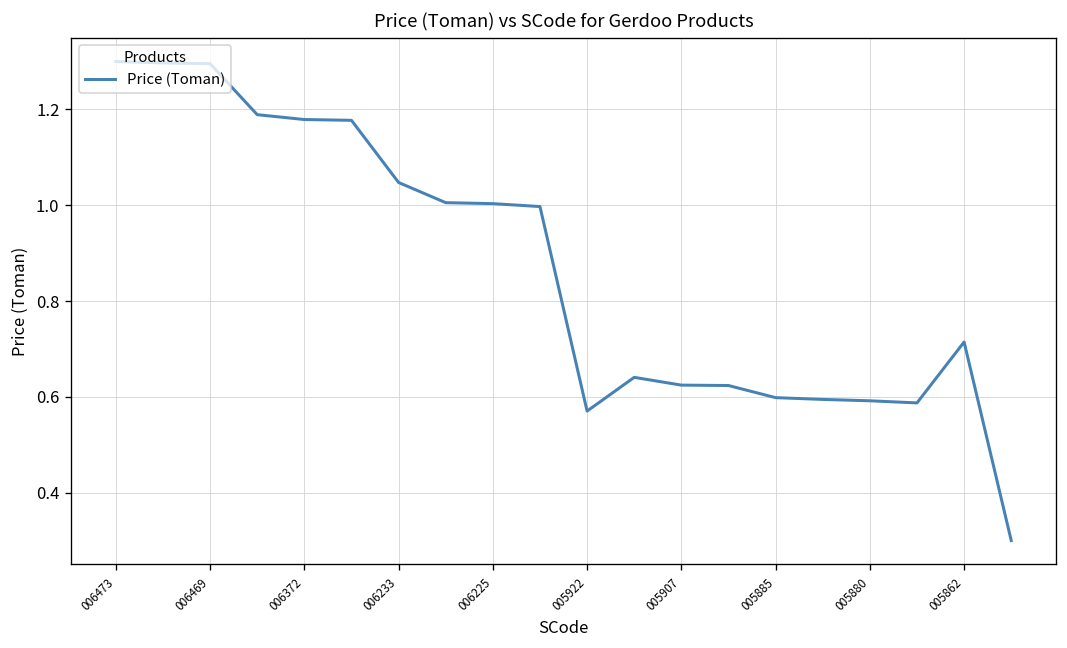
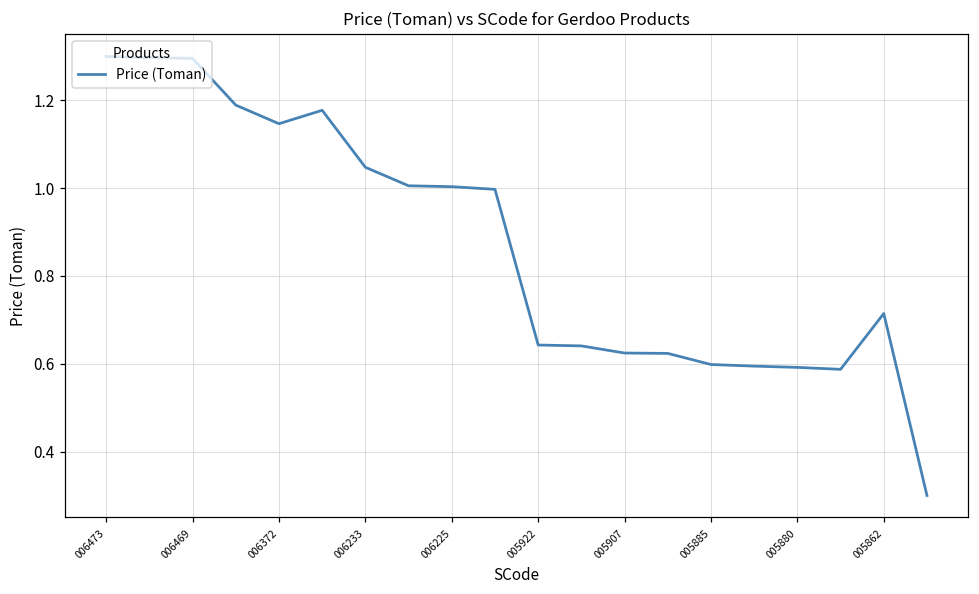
  {
-   "006372": 1.18,
+   "006372": 1.15,
    "006233": 1.05,
    "006225": 1.00,
-   "005922": 0.57,
+   "005922": 0.64,
    "005907": 0.62,
    "005885": 0.60,
    "005880": 0.59,
    "005862": 0.71
  }
